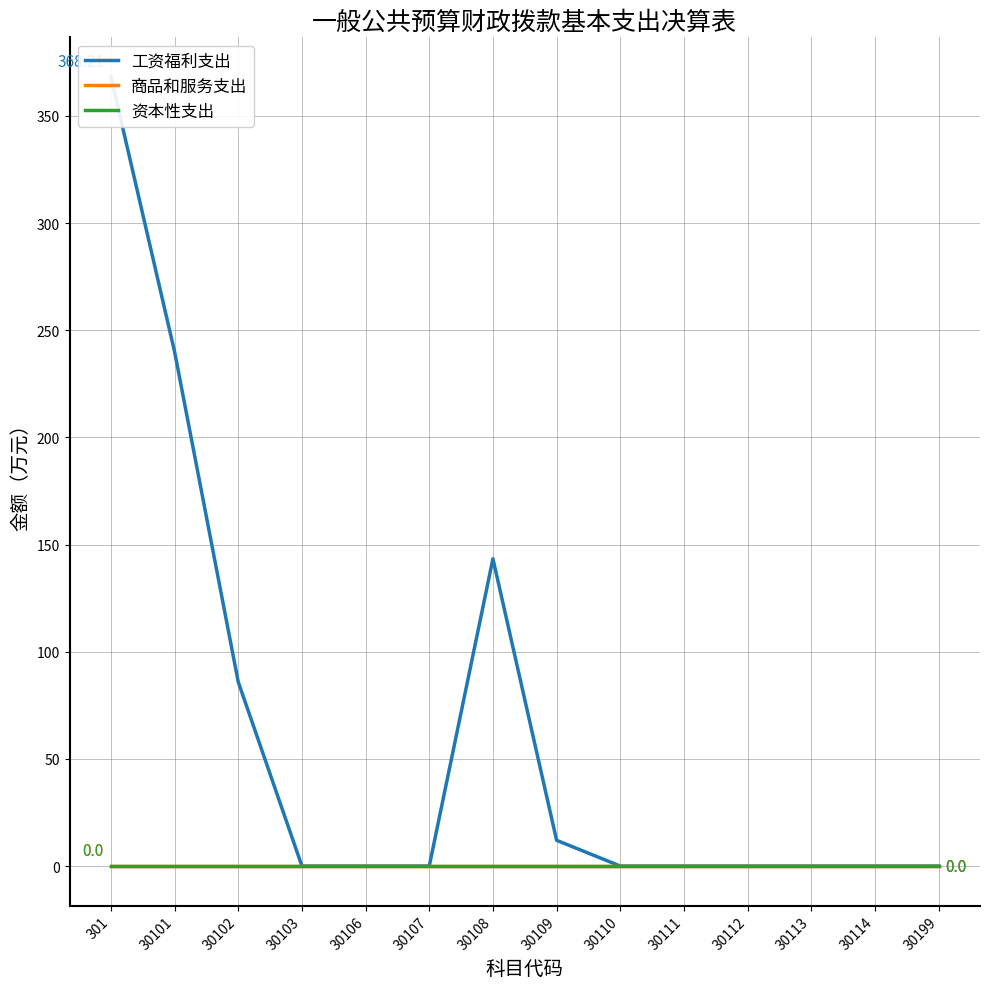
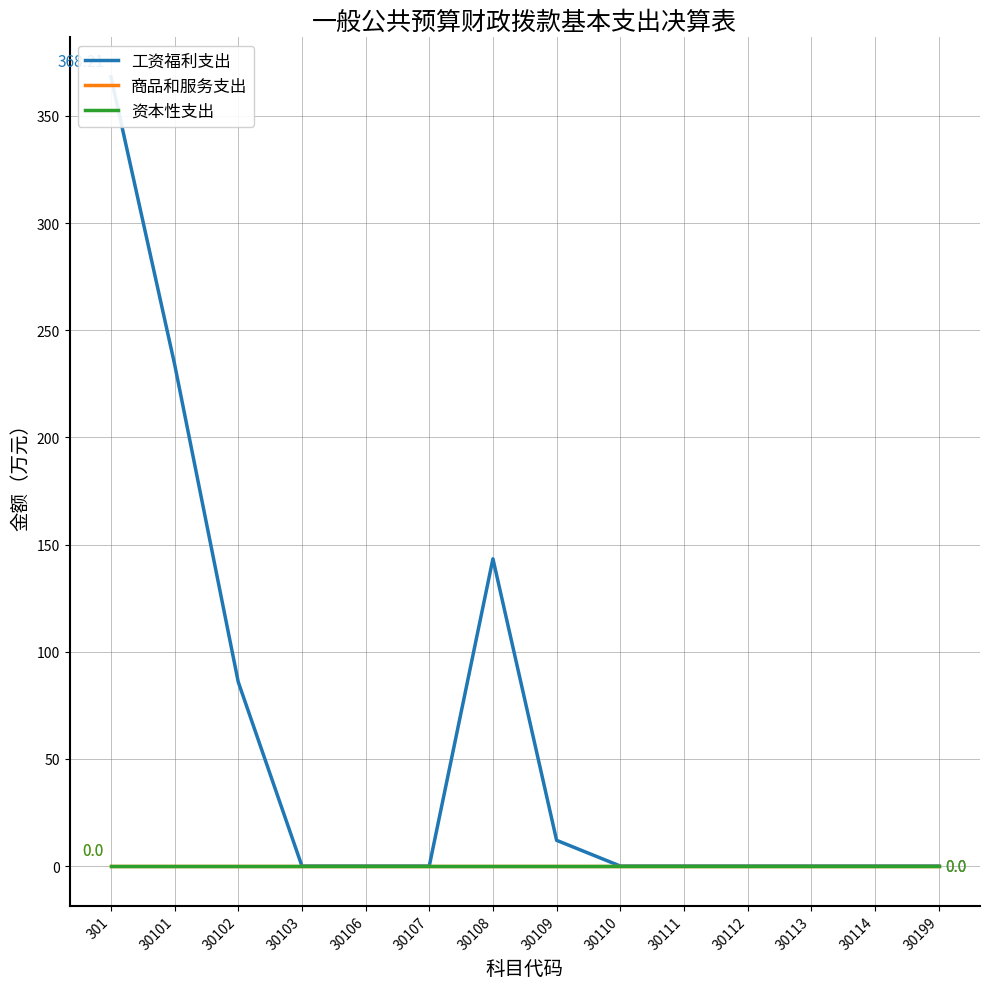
  {
    "工资福利支出": {
-     "30101": 240,
+     "30101": 234,
      "30102": 86,
      "30108": 143,
      "30109": 12
    },
    "资本性支出": {
      "30101": 0,
      "30102": 0,
      "30108": 0,
      "30109": 0
    }
  }
